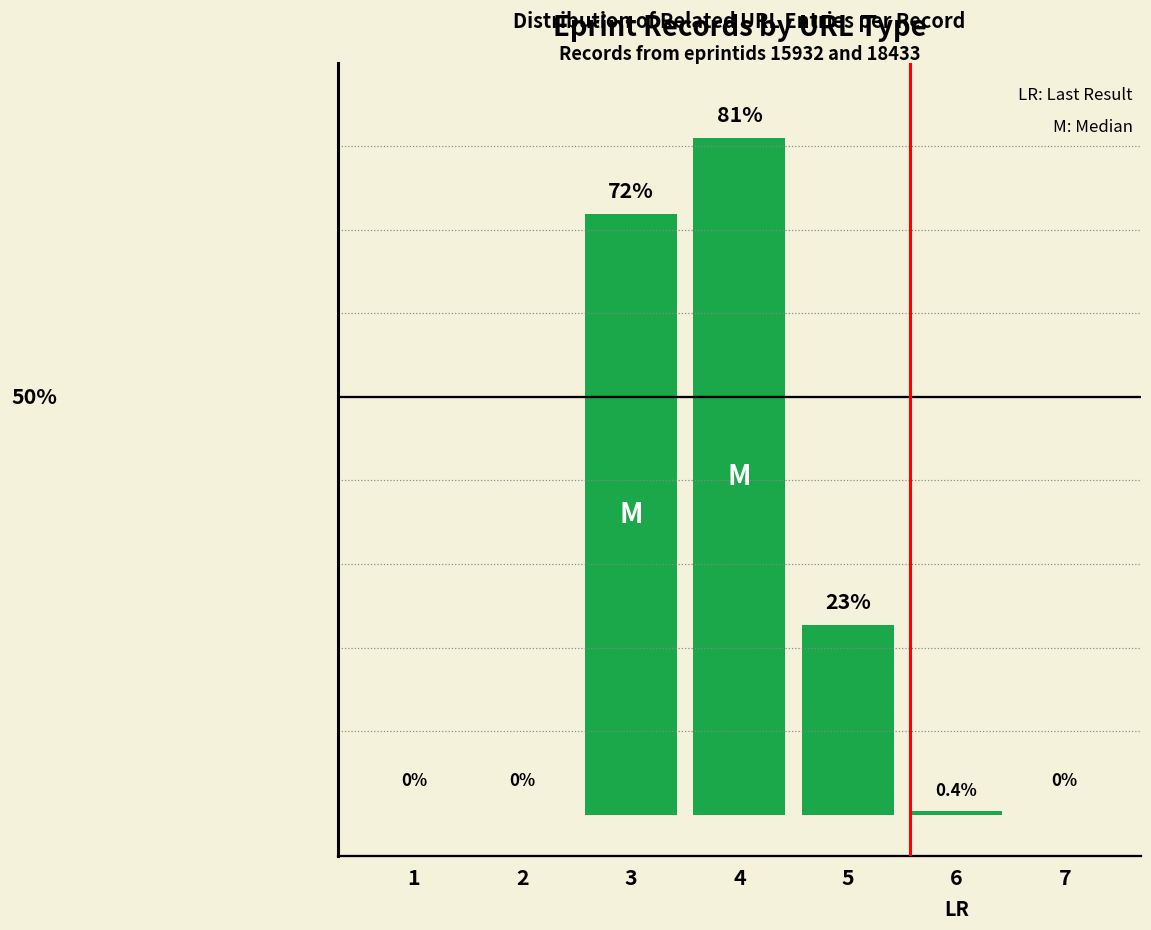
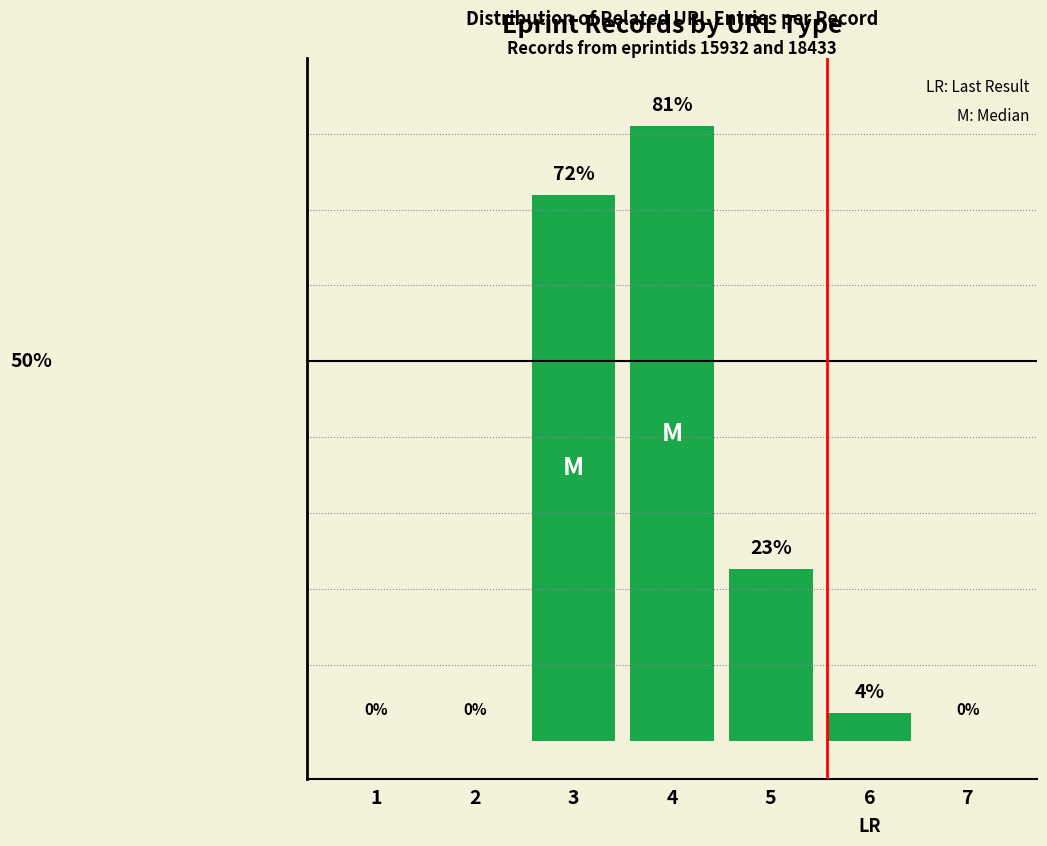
  {
    "1": "0%",
    "2": "0%",
    "3": "72%",
    "4": "81%",
    "5": "23%",
-   "6": "0.4%",
+   "6": "4%",
    "7": "0%"
  }
